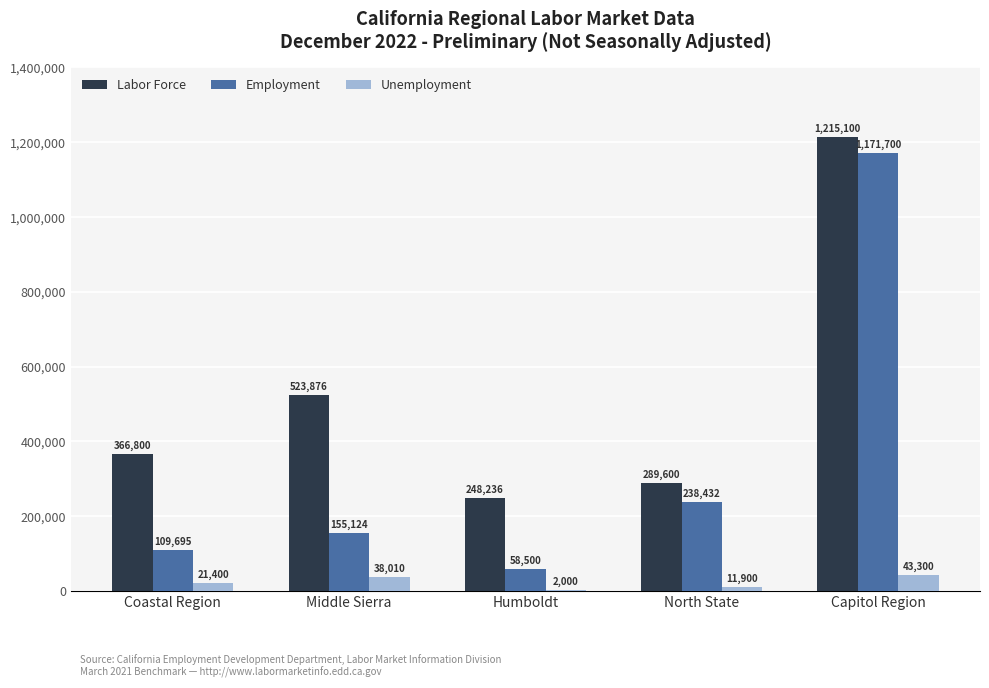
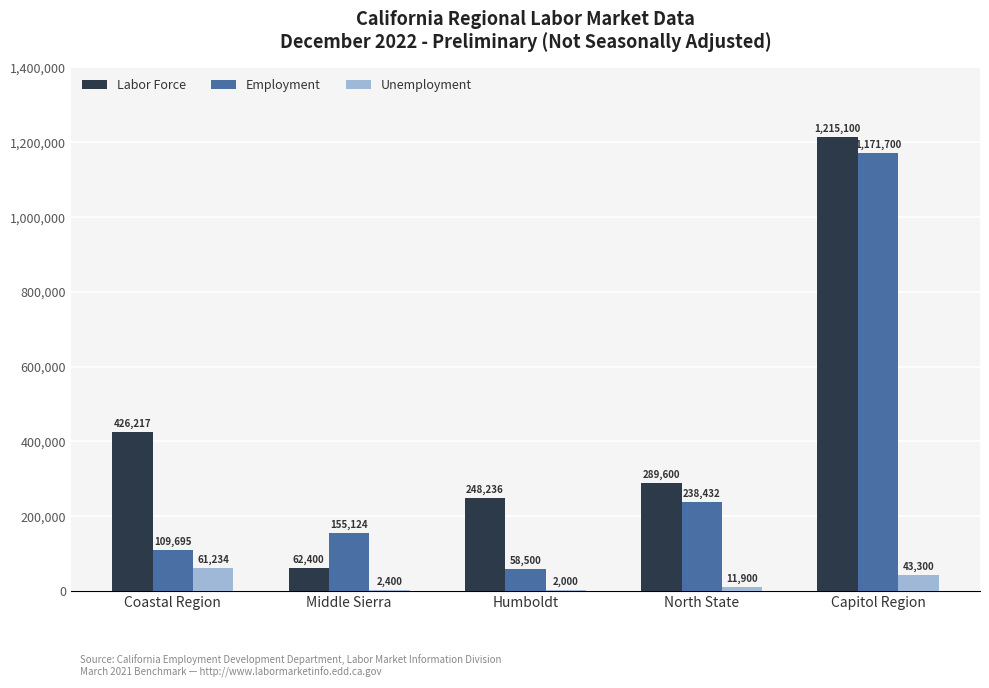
  {
    "Labor Force": {
-     "Coastal Region": "366,800",
-     "Middle Sierra": "523,876",
+     "Coastal Region": "426,217",
+     "Middle Sierra": "62,400",
      "Humboldt": "248,236",
      "North State": "289,600",
      "Capitol Region": "1,215,100"
    },
    "Employment": {
      "Coastal Region": "109,695",
      "Middle Sierra": "155,124",
      "Humboldt": "58,500",
      "North State": "238,432",
      "Capitol Region": "1,171,700"
    },
    "Unemployment": {
-     "Coastal Region": "21,400",
-     "Middle Sierra": "38,010",
+     "Coastal Region": "61,234",
+     "Middle Sierra": "2,400",
      "Humboldt": "2,000",
      "North State": "11,900",
      "Capitol Region": "43,300"
    }
  }
